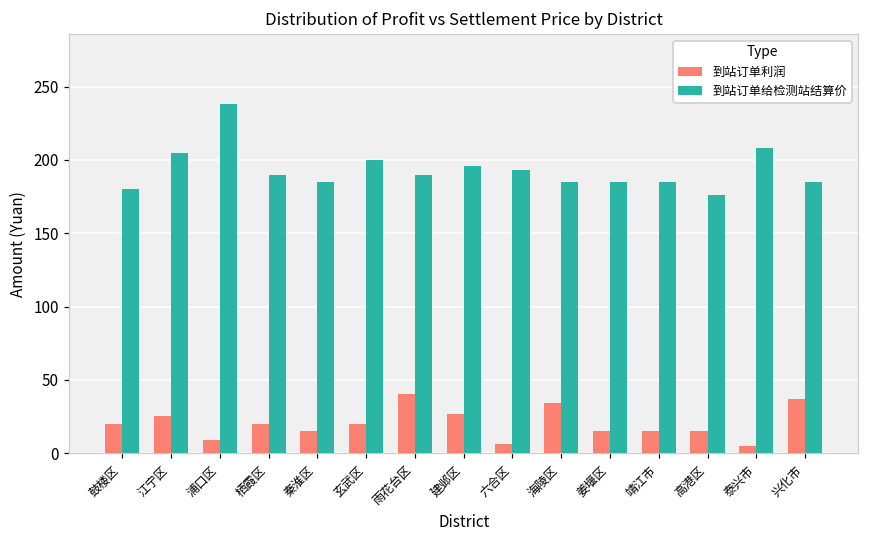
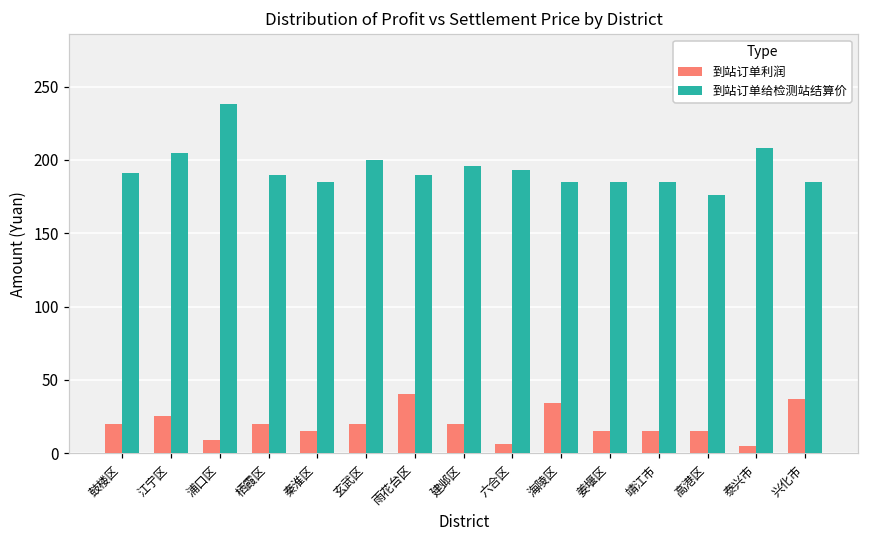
  {
    "到站订单利润": {
      "鼓楼区": 20,
      "江宁区": 25,
      "浦口区": 9,
      "栖霞区": 20,
      "秦淮区": 15,
      "玄武区": 20,
      "雨花台区": 40,
-     "建邺区": 27,
+     "建邺区": 20,
      "六合区": 6,
      "海陵区": 34,
      "姜堰区": 15,
      "靖江市": 15,
      "高港区": 15,
      "泰兴市": 5,
      "兴化市": 37
    },
    "到站订单给检测站结算价": {
-     "鼓楼区": 180,
+     "鼓楼区": 191,
      "江宁区": 205,
      "浦口区": 238,
      "栖霞区": 190,
      "秦淮区": 185,
      "玄武区": 200,
      "雨花台区": 190,
      "建邺区": 196,
      "六合区": 193,
      "海陵区": 185,
      "姜堰区": 185,
      "靖江市": 185,
      "高港区": 176,
      "泰兴市": 208,
      "兴化市": 185
    }
  }
